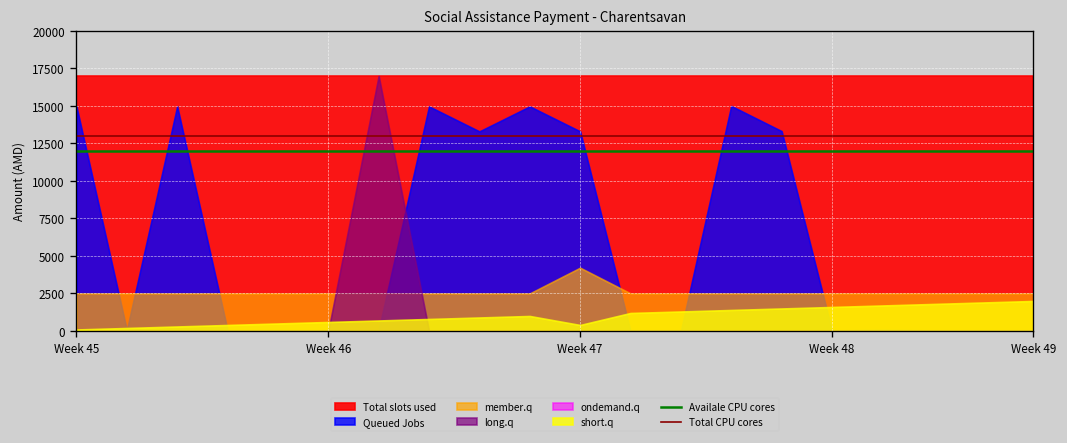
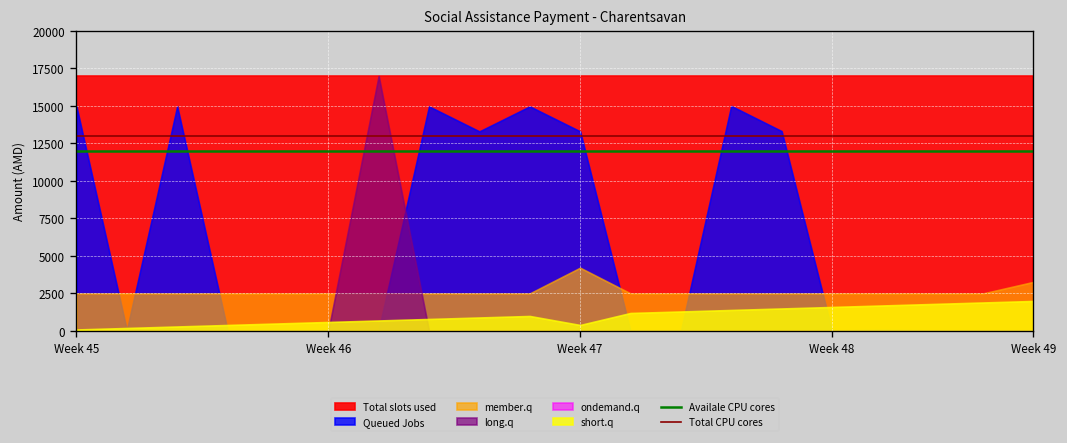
  {
    "Availale CPU cores": {
      "Week 45": 12000,
      "Week 46": 12000,
      "Week 47": 12000,
      "Week 48": 12000,
      "Week 49": 12000
    },
    "Total slots used": {
      "Week 45": 17000,
      "Week 46": 17000,
      "Week 47": 17000,
      "Week 48": 17000,
      "Week 49": 17000
    },
    "Total CPU cores": {
      "Week 45": 13000,
      "Week 46": 13000,
      "Week 47": 13000,
      "Week 48": 13000,
      "Week 49": 13000
    },
    "Queued Jobs": {
      "Week 45": 15000,
      "Week 47": 13300
    },
    "member.q": {
      "Week 45": 2500,
      "Week 46": 2500,
      "Week 47": 4200,
      "Week 48": 2500,
-     "Week 49": 2500
+     "Week 49": 3300
    },
    "short.q": {
      "Week 46": 600,
      "Week 47": 400,
      "Week 48": 1600,
      "Week 49": 2000
    }
  }
